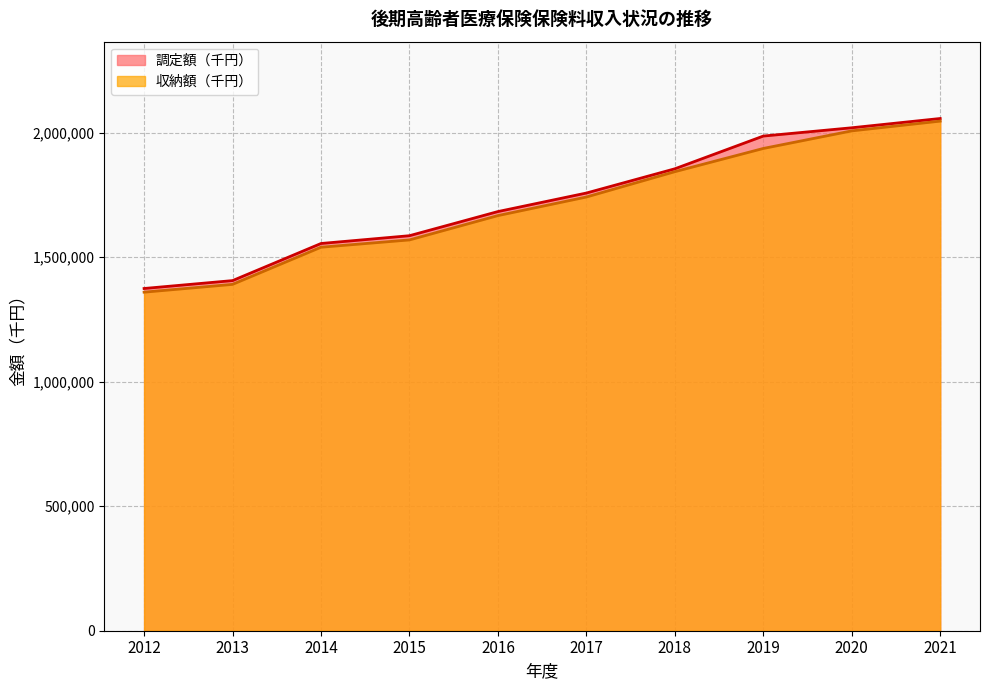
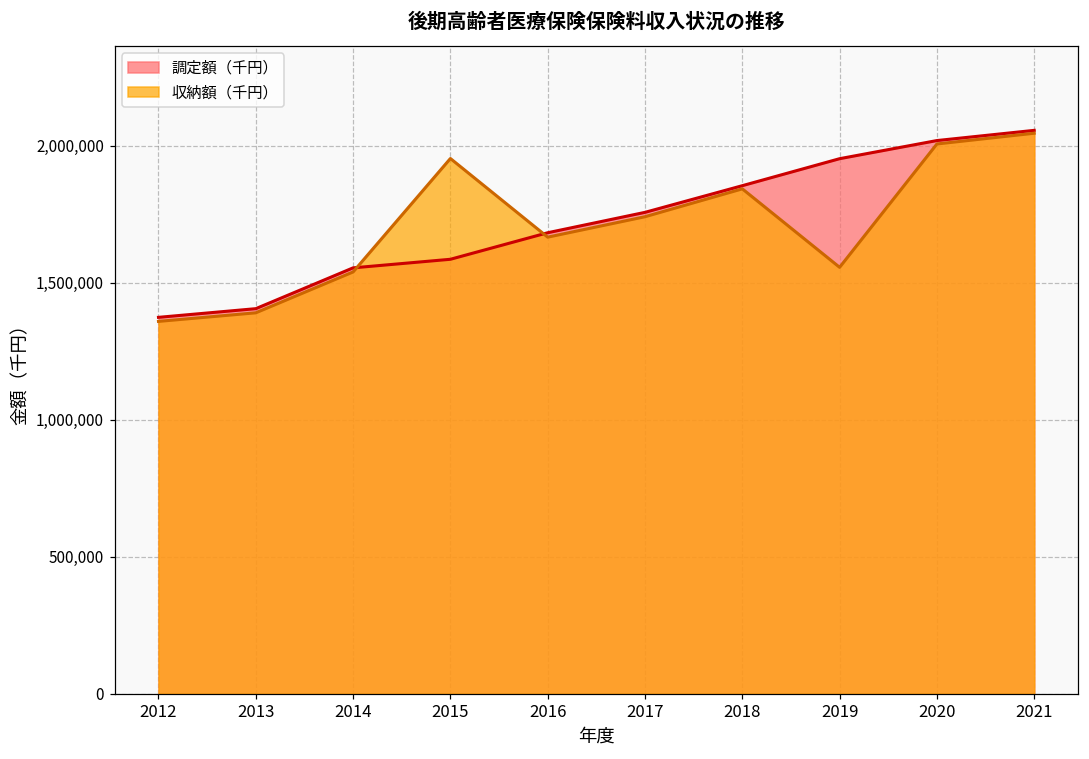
  {
    "調定額（千円）": {
      "2012": "1,370,000",
      "2013": "1,410,000",
      "2014": "1,550,000",
      "2015": "1,590,000",
      "2016": "1,680,000",
      "2017": "1,760,000",
      "2018": "1,850,000",
-     "2019": "1,990,000",
+     "2019": "1,950,000",
      "2020": "2,020,000",
      "2021": "2,060,000"
    },
    "収納額（千円）": {
      "2012": "1,360,000",
      "2013": "1,390,000",
      "2014": "1,540,000",
-     "2015": "1,570,000",
+     "2015": "1,950,000",
      "2016": "1,670,000",
      "2017": "1,740,000",
      "2018": "1,840,000",
-     "2019": "1,940,000",
+     "2019": "1,560,000",
      "2020": "2,010,000",
      "2021": "2,050,000"
    }
  }
